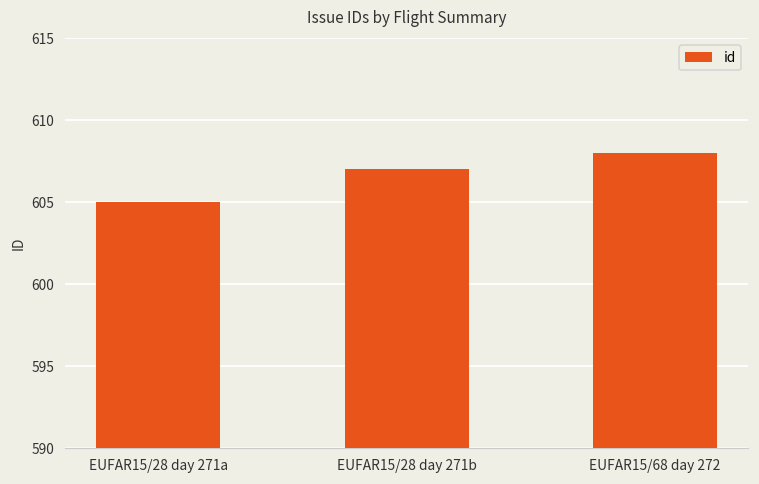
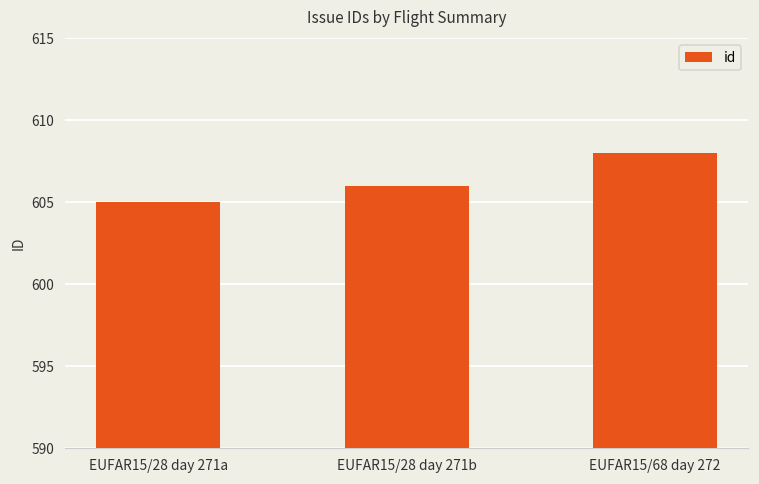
  {
    "EUFAR15/28 day 271a": 605,
-   "EUFAR15/28 day 271b": 607,
+   "EUFAR15/28 day 271b": 606,
    "EUFAR15/68 day 272": 608
  }
